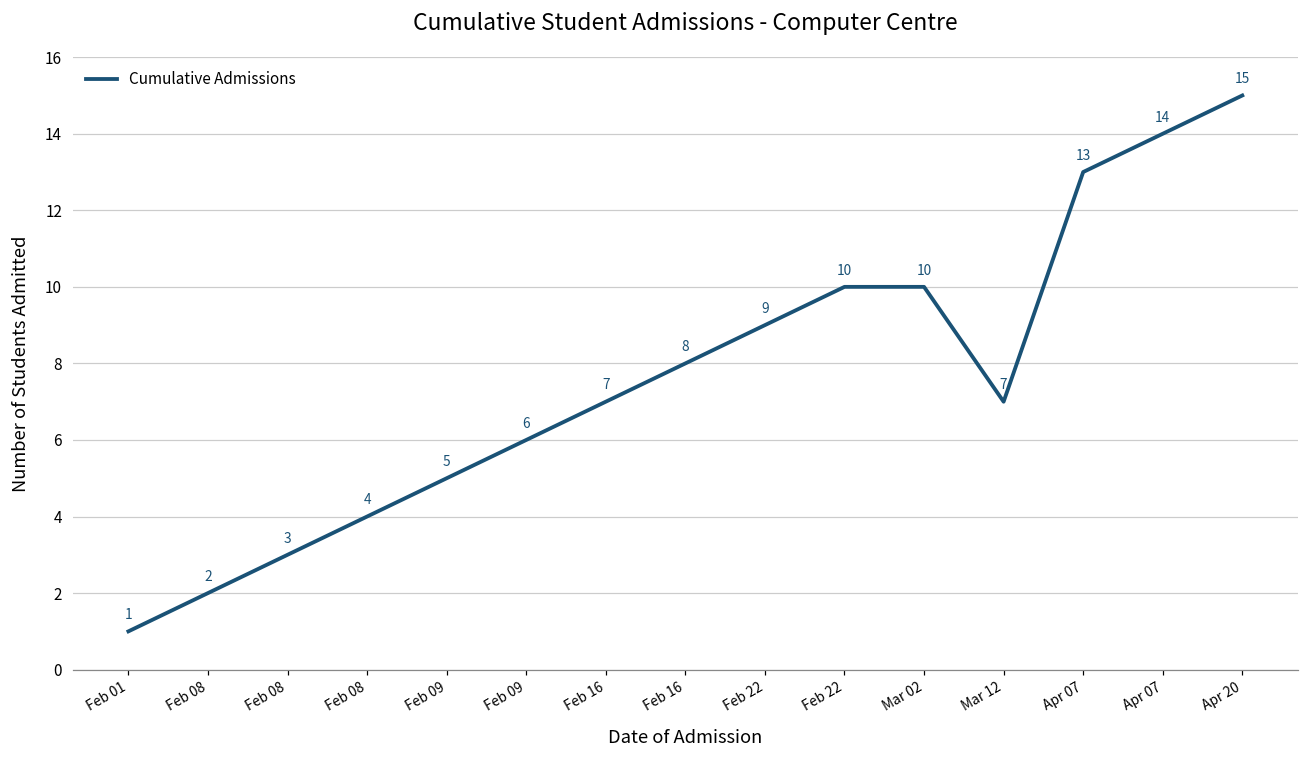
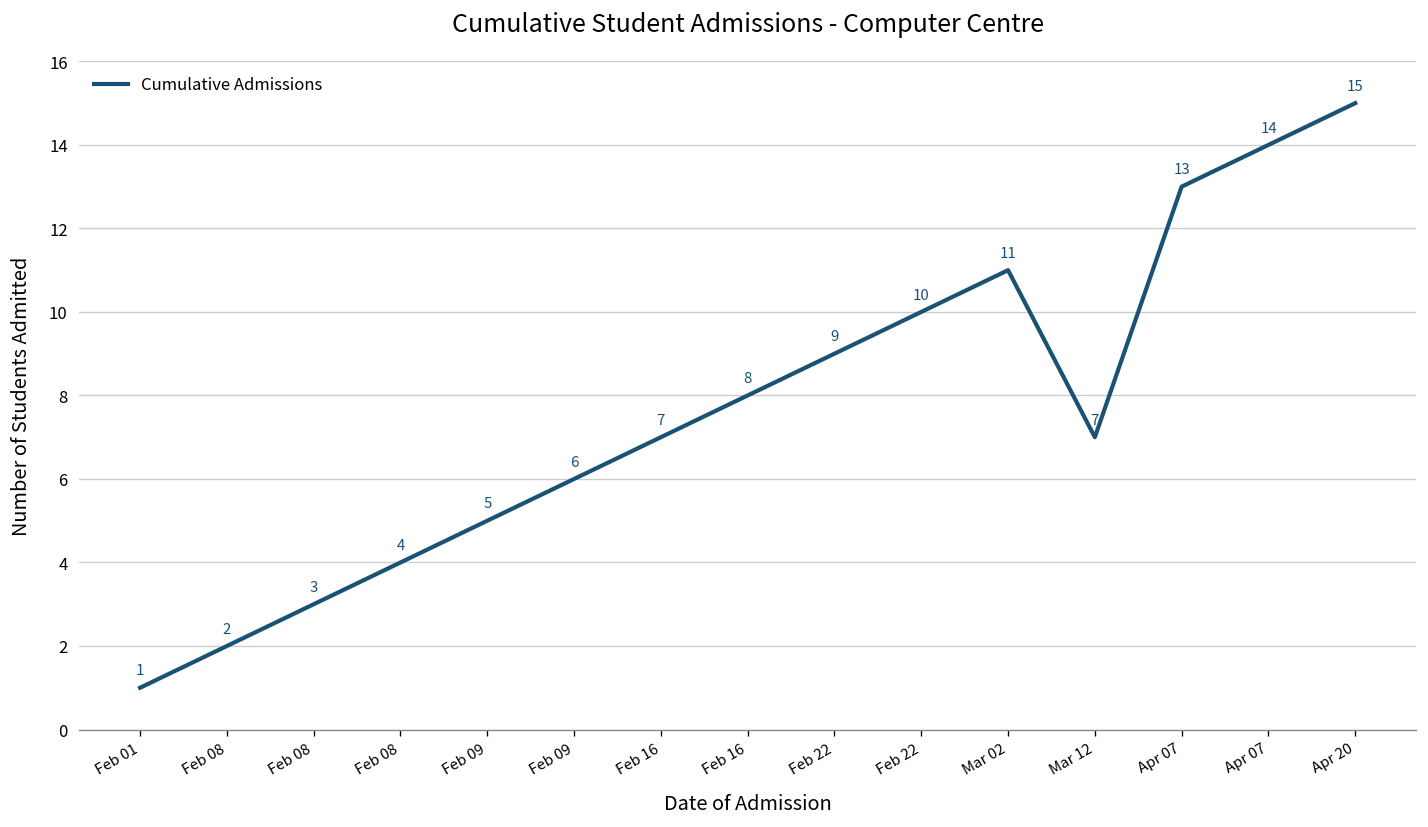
  {
    "Feb 01": 1,
-   "Mar 02": 10,
+   "Mar 02": 11,
    "Mar 12": 7,
    "Apr 20": 15
  }
